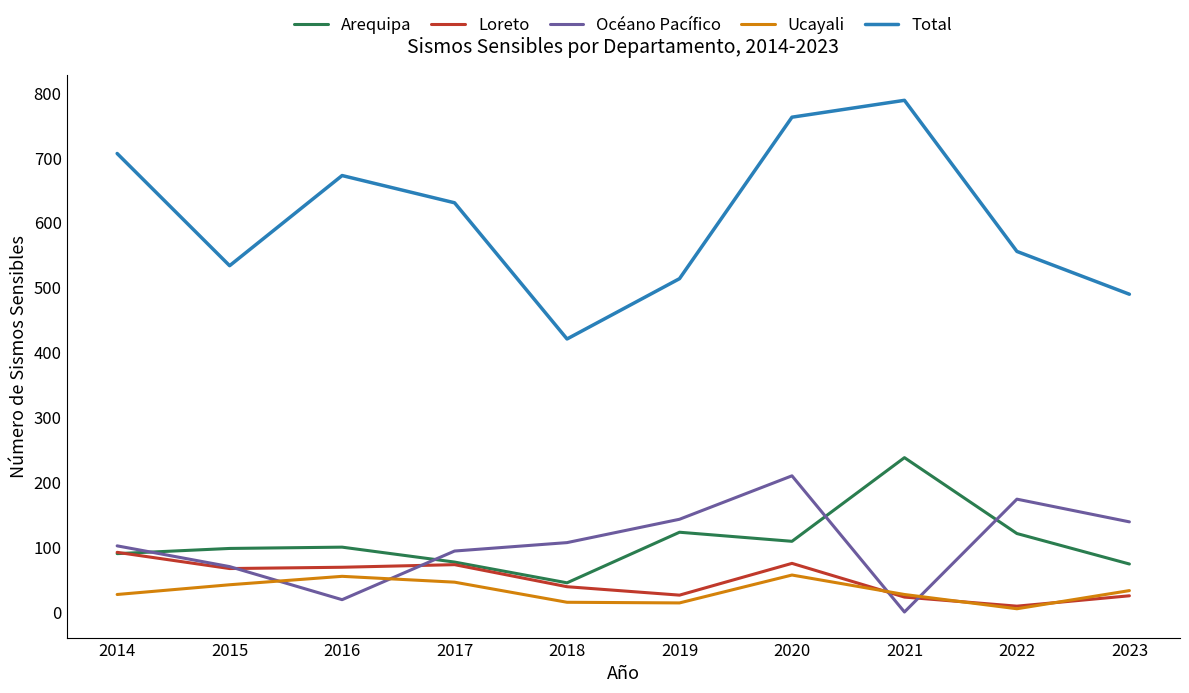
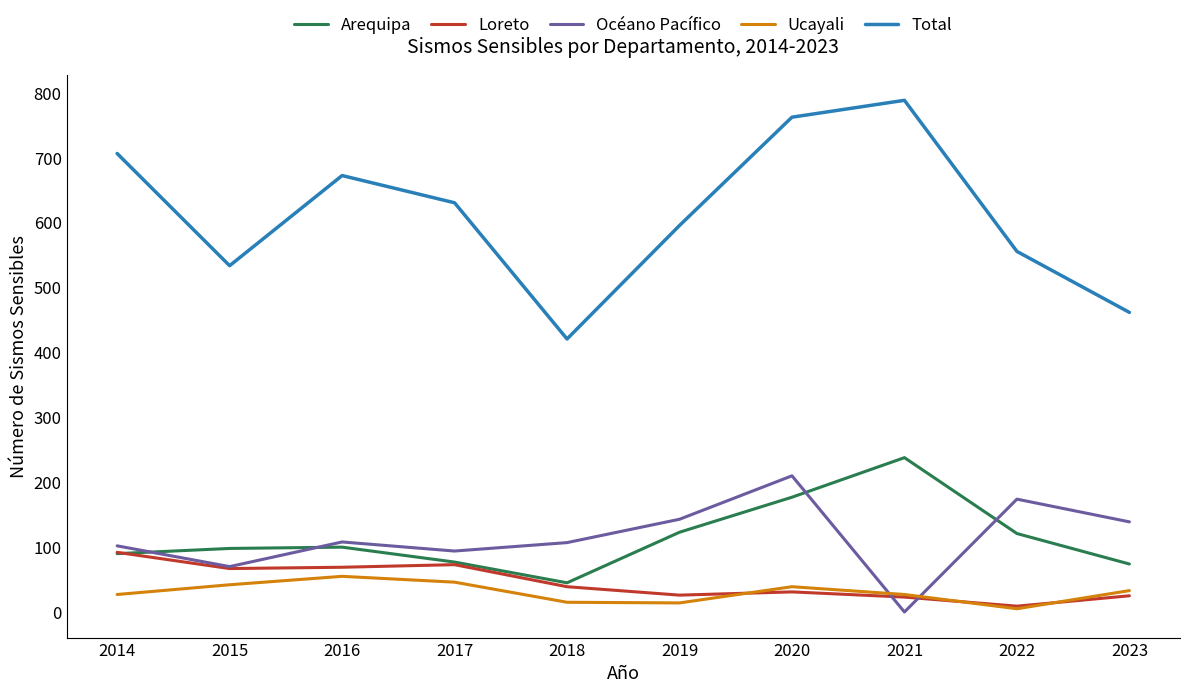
  {
    "Arequipa": {
      "2015": 100,
      "2016": 100,
      "2017": 80,
      "2018": 50,
      "2019": 120,
-     "2020": 110,
+     "2020": 180,
      "2021": 240,
      "2022": 120,
      "2023": 70
    },
    "Loreto": {
      "2016": 70,
      "2017": 70,
      "2018": 40,
      "2019": 30,
-     "2020": 80,
+     "2020": 30,
      "2021": 20,
      "2022": 10,
      "2023": 30
    },
    "Océano Pacífico": {
      "2014": 100,
-     "2016": 20,
+     "2016": 110,
      "2017": 90,
      "2018": 110,
      "2019": 140,
      "2020": 210,
      "2021": 0,
      "2022": 170,
      "2023": 140
    },
    "Ucayali": {
      "2014": 30,
      "2015": 40,
      "2016": 60,
      "2017": 50,
      "2018": 20,
      "2019": 10,
-     "2020": 60,
+     "2020": 40,
      "2021": 30,
      "2022": 10,
      "2023": 30
    },
    "Total": {
      "2014": 710,
      "2015": 530,
      "2016": 670,
      "2017": 630,
      "2018": 420,
-     "2019": 510,
+     "2019": 600,
      "2020": 760,
      "2021": 790,
      "2022": 560,
-     "2023": 490
+     "2023": 460
    }
  }
